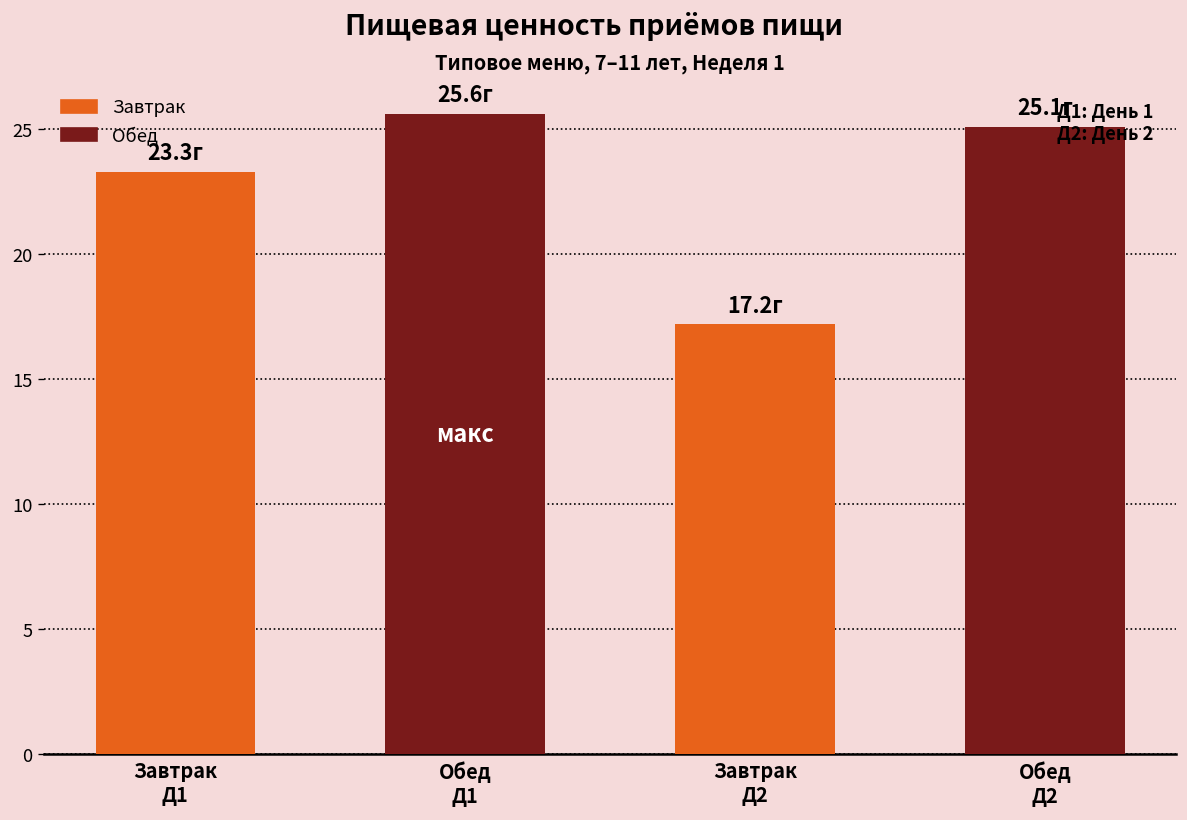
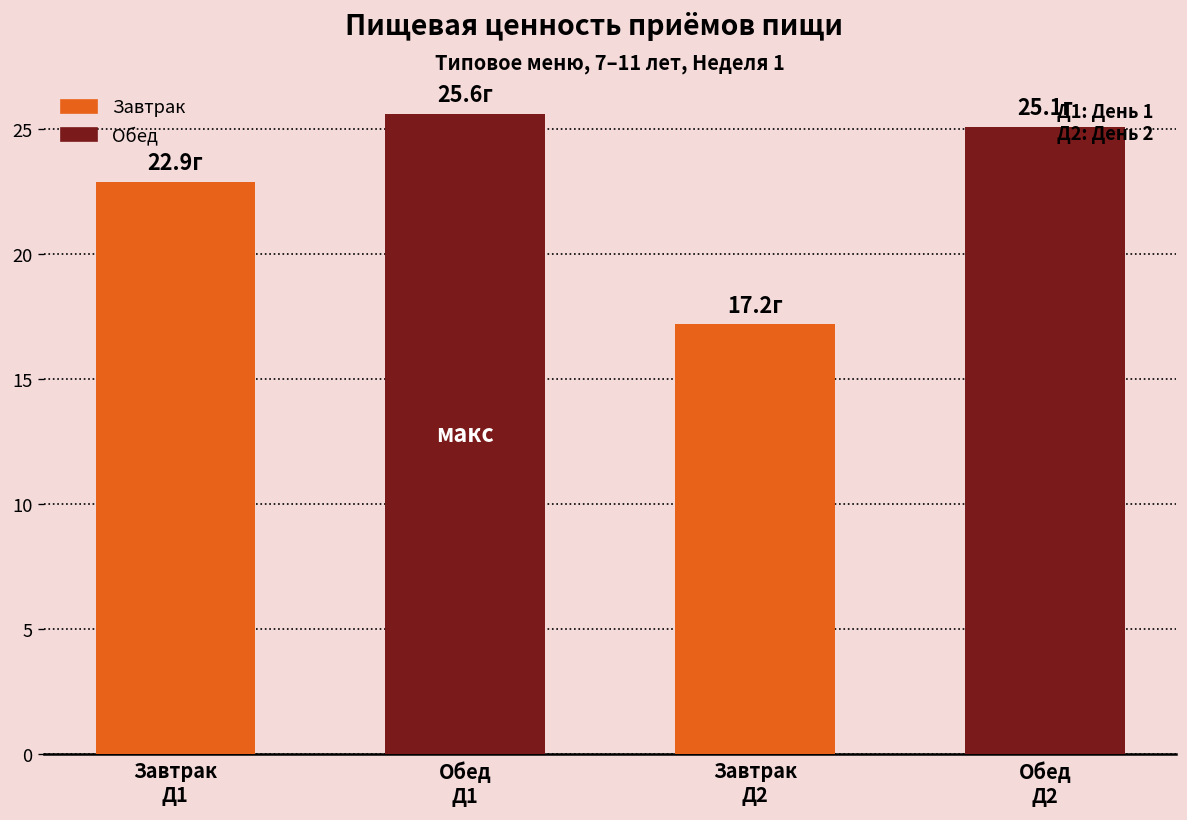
  {
-   "Завтрак Д1": "23.3г",
+   "Завтрак Д1": "22.9г",
    "Обед Д1": "25.6г",
    "Завтрак Д2": "17.2г"
  }
